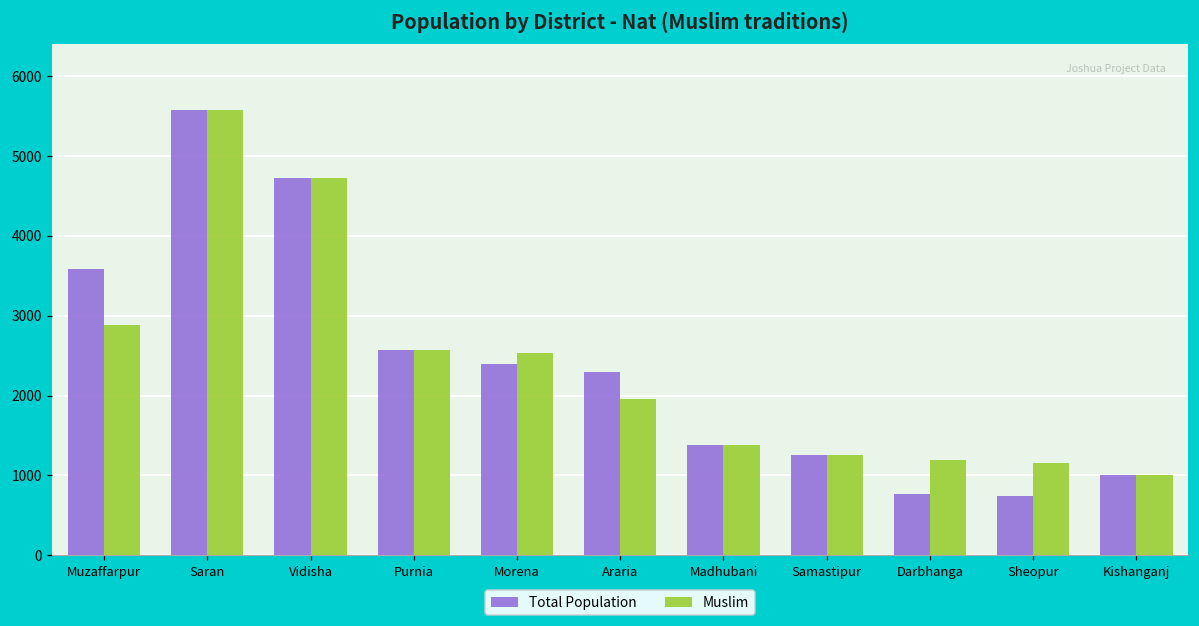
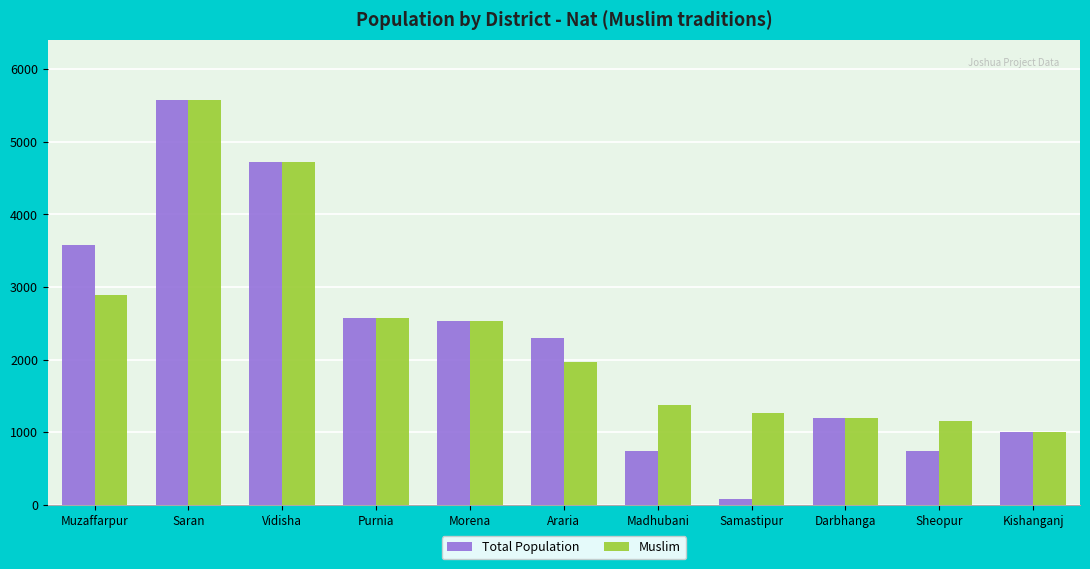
  {
    "Total Population": {
      "Muzaffarpur": 3600,
      "Saran": 5600,
      "Vidisha": 4700,
      "Purnia": 2600,
-     "Morena": 2400,
+     "Morena": 2500,
      "Araria": 2300,
-     "Madhubani": 1400,
-     "Samastipur": 1300,
-     "Darbhanga": 800,
+     "Madhubani": 700,
+     "Samastipur": 100,
+     "Darbhanga": 1200,
      "Sheopur": 700,
      "Kishanganj": 1000
    },
    "Muslim": {
      "Muzaffarpur": 2900,
      "Saran": 5600,
      "Vidisha": 4700,
      "Purnia": 2600,
      "Morena": 2500,
      "Araria": 2000,
      "Madhubani": 1400,
      "Samastipur": 1300,
      "Darbhanga": 1200,
      "Sheopur": 1200,
      "Kishanganj": 1000
    }
  }
